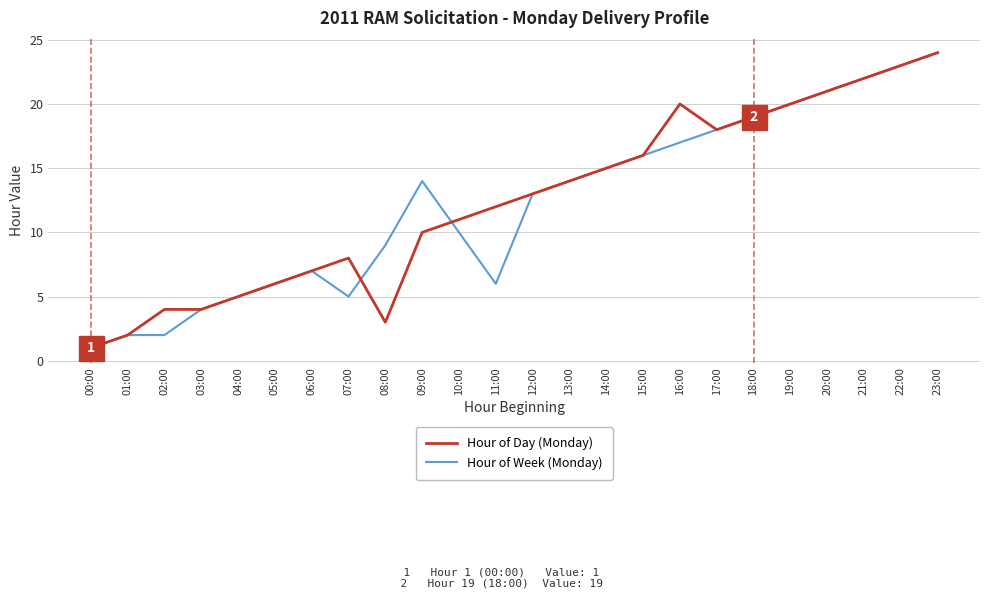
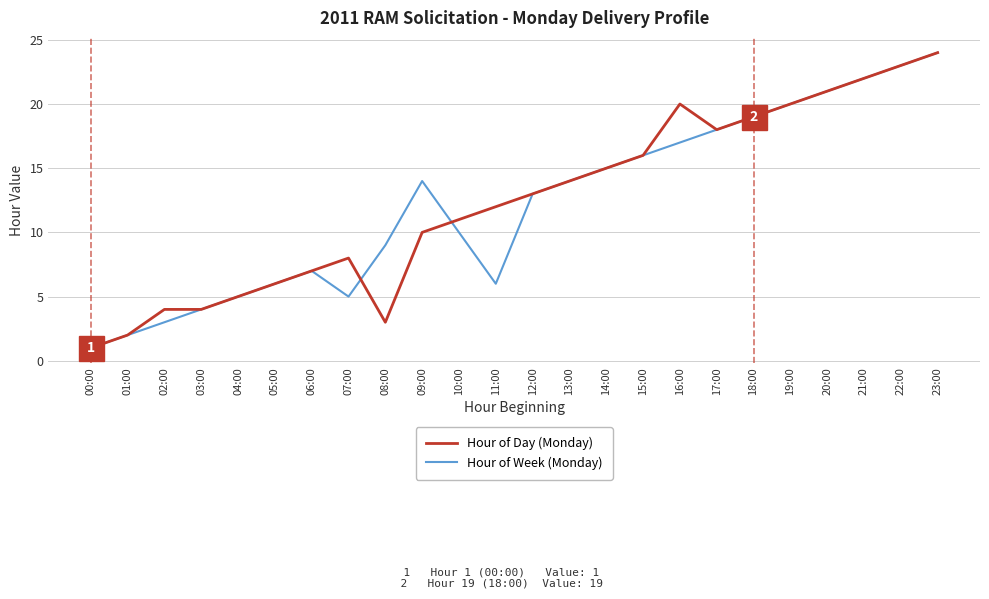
  {
    "Hour of Week (Monday)": {
-     "02:00": 2,
+     "02:00": 3,
      "07:00": 5,
      "08:00": 9,
      "09:00": 14,
      "10:00": 10,
      "11:00": 6,
      "16:00": 17
    }
  }
